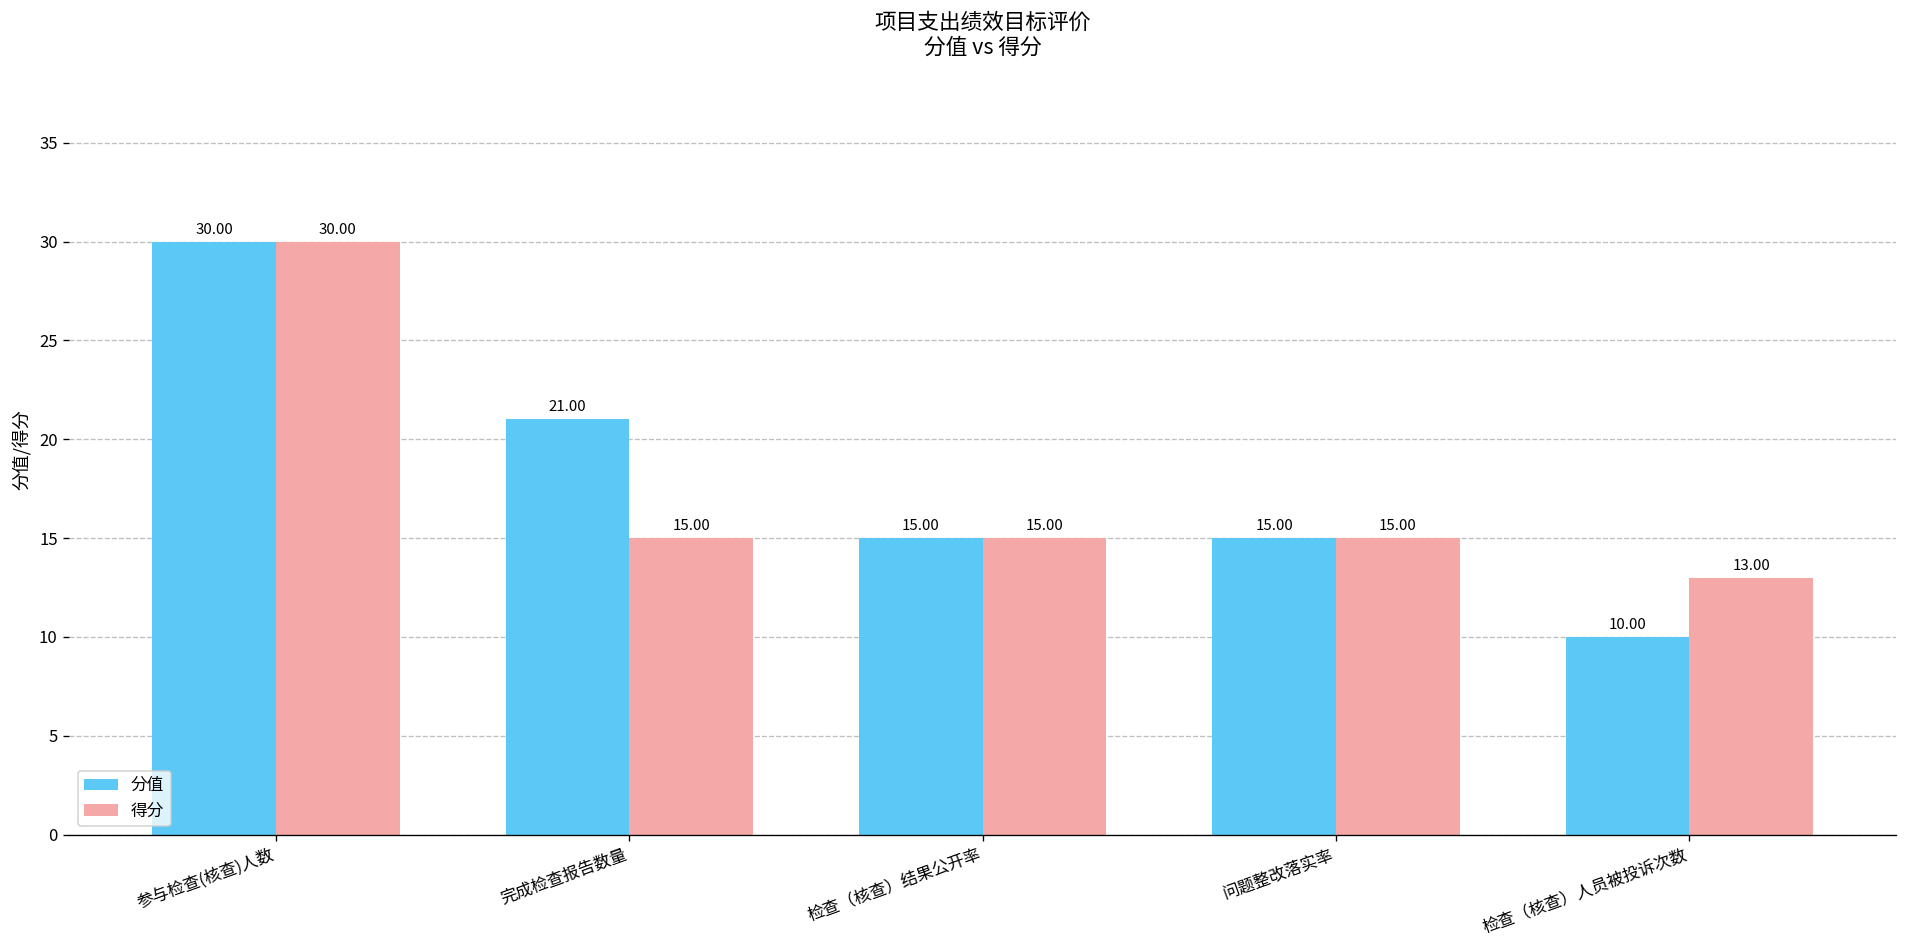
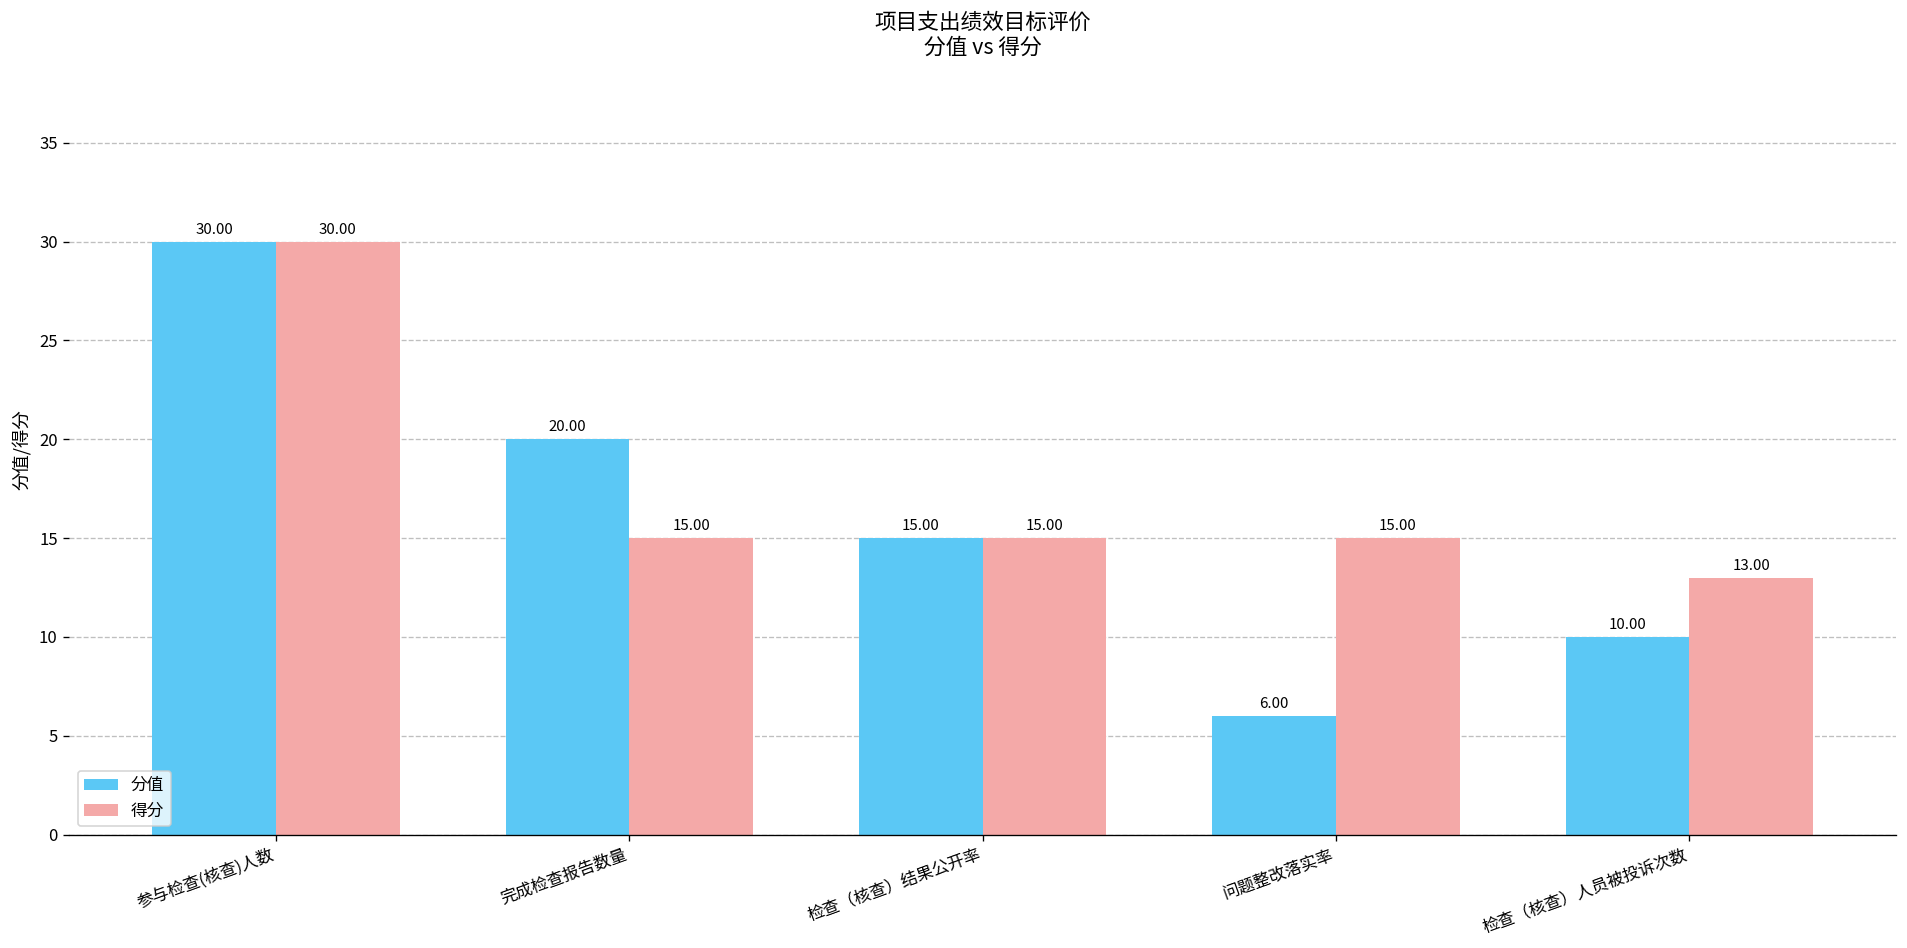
  {
    "分值": {
      "参与检查(核查)人数": 30.00,
-     "完成检查报告数量": 21.00,
+     "完成检查报告数量": 20.00,
      "检查（核查）结果公开率": 15.00,
-     "问题整改落实率": 15.00,
+     "问题整改落实率": 6.00,
      "检查（核查）人员被投诉次数": 10.00
    },
    "得分": {
      "参与检查(核查)人数": 30.00,
      "完成检查报告数量": 15.00,
      "检查（核查）结果公开率": 15.00,
      "问题整改落实率": 15.00,
      "检查（核查）人员被投诉次数": 13.00
    }
  }
